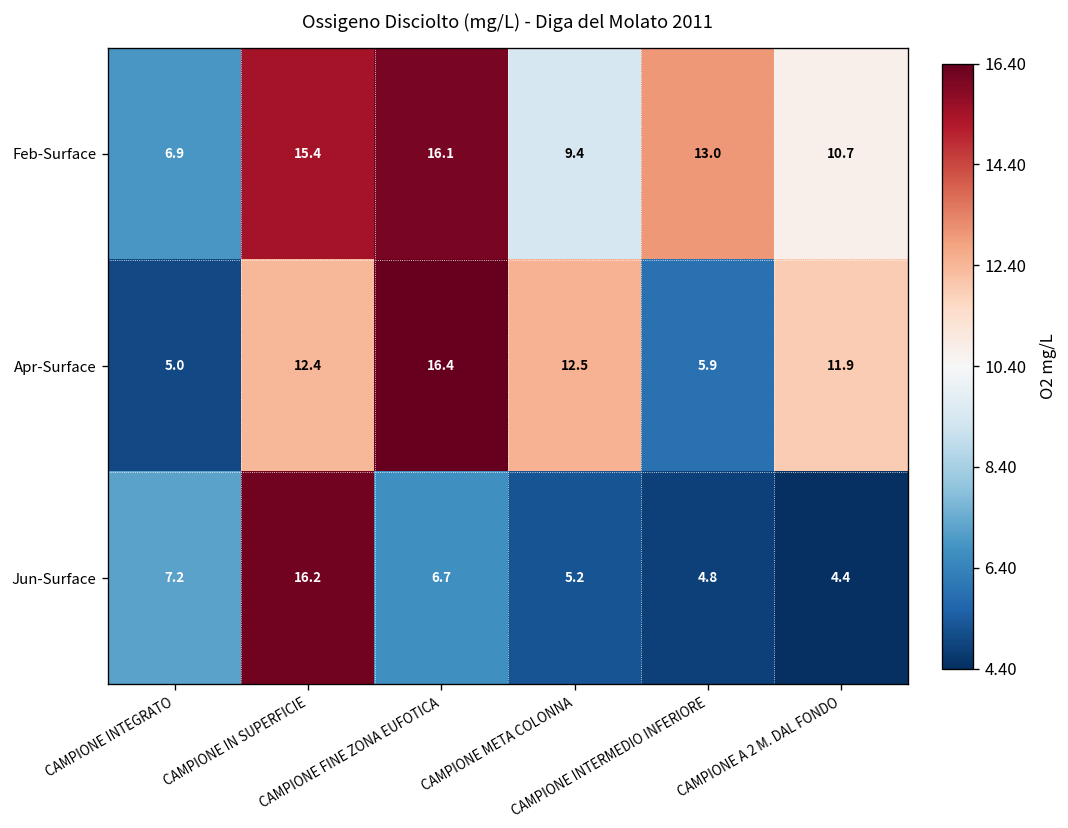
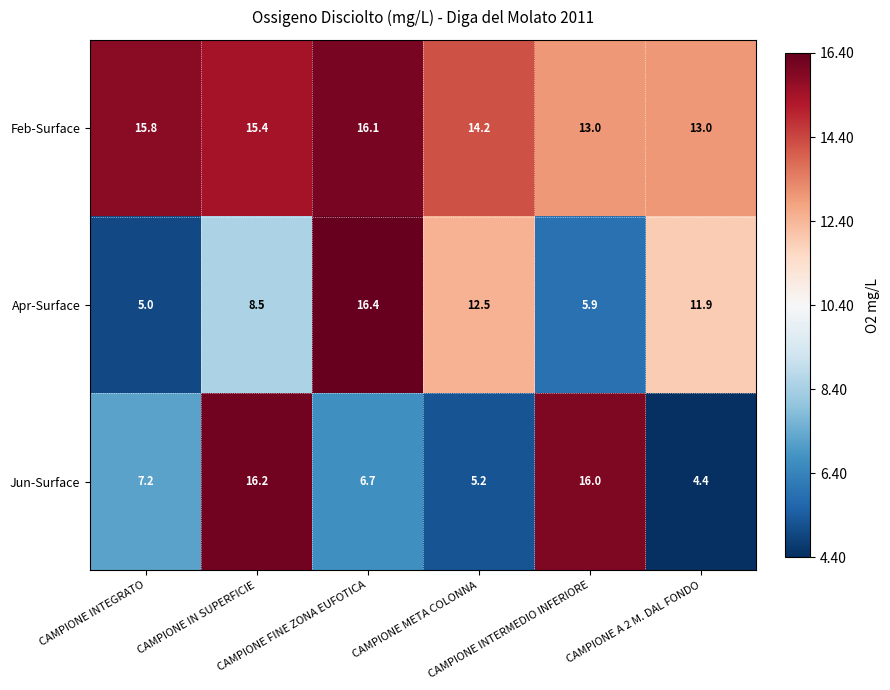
  {
    "Feb-Surface": {
-     "CAMPIONE INTEGRATO": 6.9,
+     "CAMPIONE INTEGRATO": 15.8,
      "CAMPIONE IN SUPERFICIE": 15.4,
      "CAMPIONE FINE ZONA EUFOTICA": 16.1,
-     "CAMPIONE META COLONNA": 9.4,
+     "CAMPIONE META COLONNA": 14.2,
      "CAMPIONE INTERMEDIO INFERIORE": 13.0,
-     "CAMPIONE A 2 M. DAL FONDO": 10.7
+     "CAMPIONE A 2 M. DAL FONDO": 13.0
    },
    "Apr-Surface": {
      "CAMPIONE INTEGRATO": 5.0,
-     "CAMPIONE IN SUPERFICIE": 12.4,
+     "CAMPIONE IN SUPERFICIE": 8.5,
      "CAMPIONE FINE ZONA EUFOTICA": 16.4,
      "CAMPIONE META COLONNA": 12.5,
      "CAMPIONE INTERMEDIO INFERIORE": 5.9,
      "CAMPIONE A 2 M. DAL FONDO": 11.9
    },
    "Jun-Surface": {
      "CAMPIONE INTEGRATO": 7.2,
      "CAMPIONE IN SUPERFICIE": 16.2,
      "CAMPIONE FINE ZONA EUFOTICA": 6.7,
      "CAMPIONE META COLONNA": 5.2,
-     "CAMPIONE INTERMEDIO INFERIORE": 4.8,
+     "CAMPIONE INTERMEDIO INFERIORE": 16.0,
      "CAMPIONE A 2 M. DAL FONDO": 4.4
    }
  }
